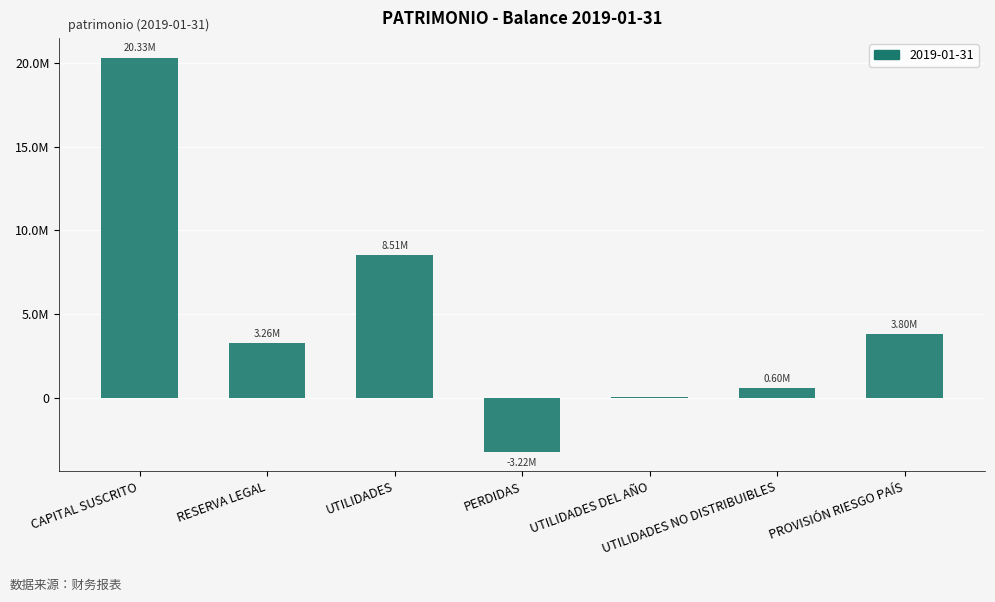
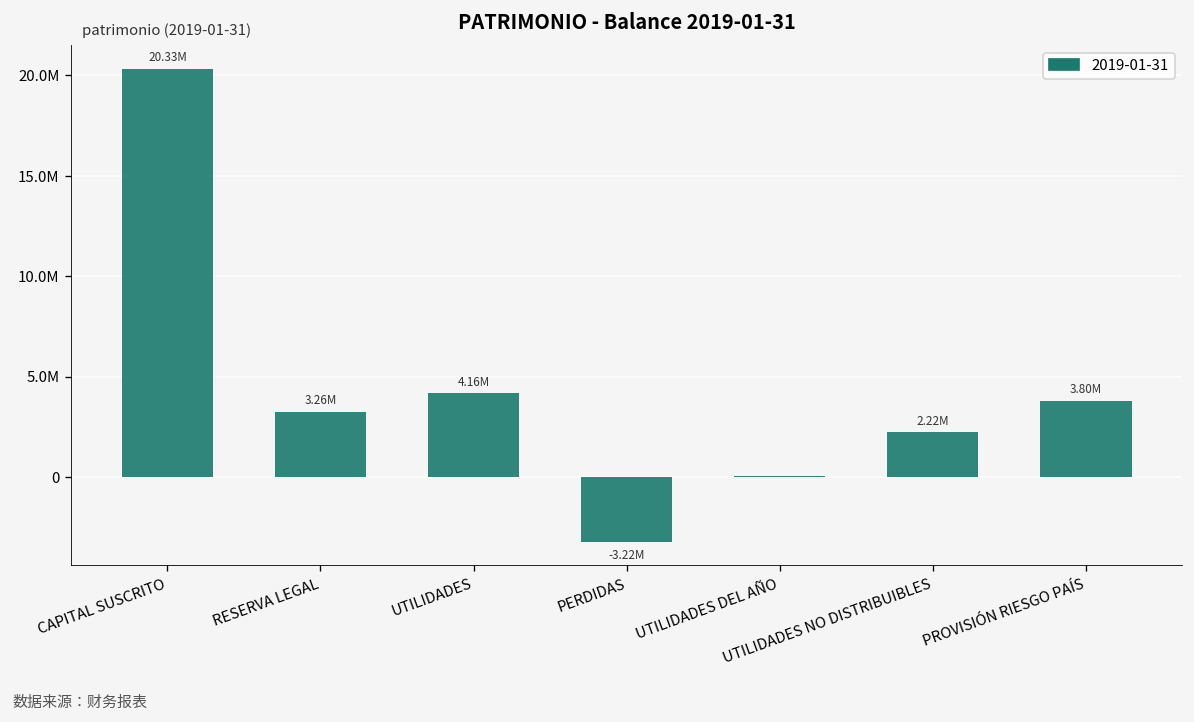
  {
    "CAPITAL SUSCRITO": "20.33M",
    "RESERVA LEGAL": "3.26M",
-   "UTILIDADES": "8.51M",
+   "UTILIDADES": "4.16M",
    "PERDIDAS": "-3.22M",
-   "UTILIDADES NO DISTRIBUIBLES": "0.60M",
+   "UTILIDADES NO DISTRIBUIBLES": "2.22M",
    "PROVISIÓN RIESGO PAÍS": "3.80M"
  }
